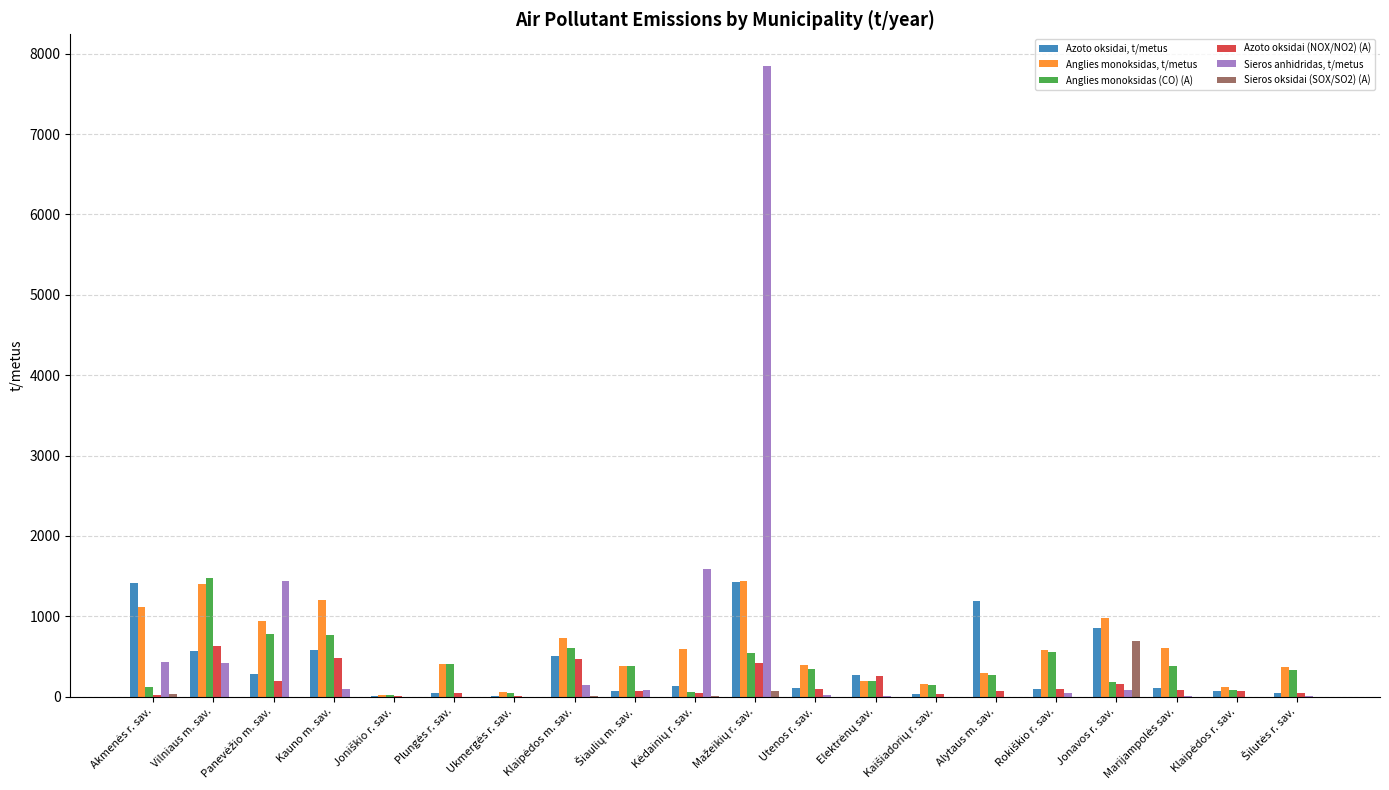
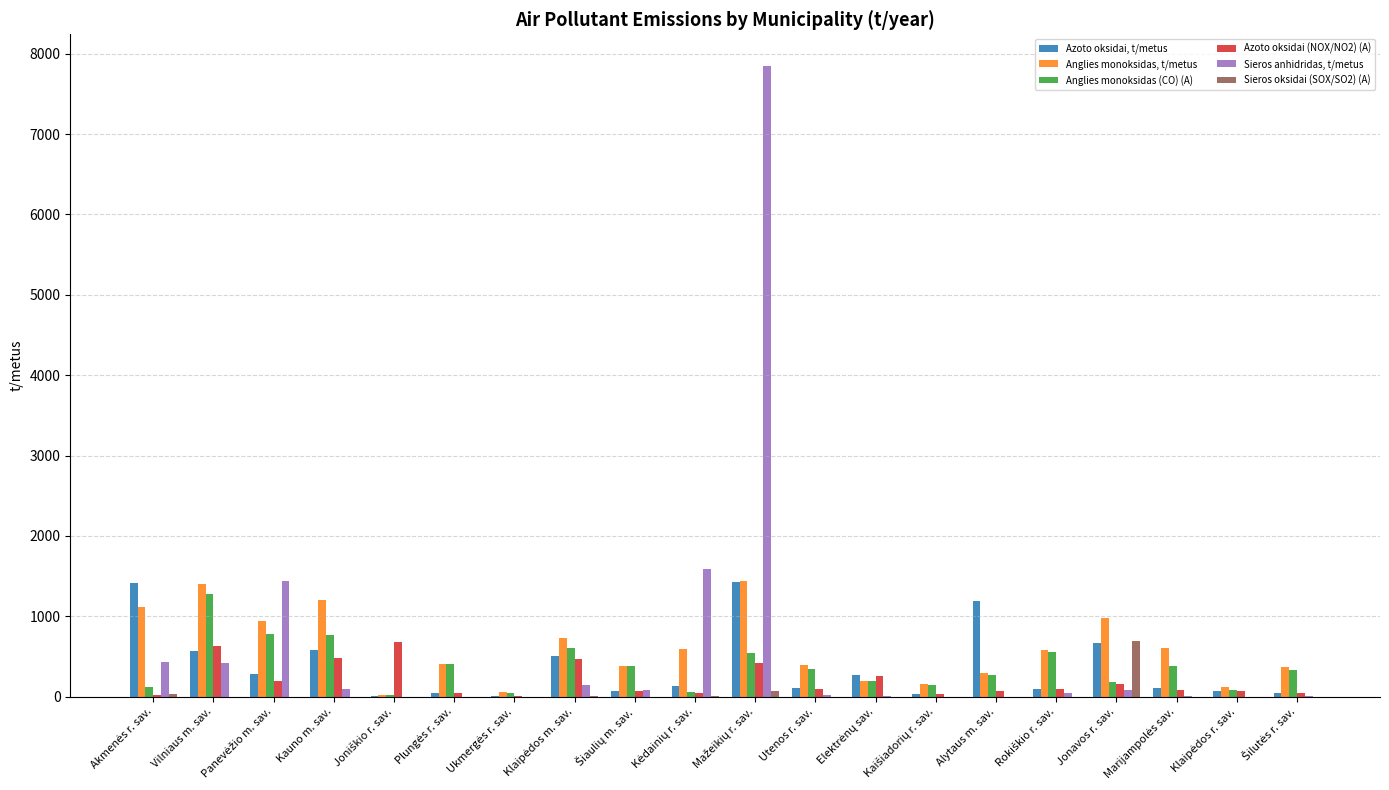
  {
    "Azoto oksidai, t/metus": {
      "Akmenės r. sav.": 1400,
      "Vilniaus m. sav.": 600,
      "Panevėžio m. sav.": 300,
      "Kauno m. sav.": 600,
      "Plungės r. sav.": 0,
      "Klaipėdos m. sav.": 500,
      "Šiaulių m. sav.": 100,
      "Kėdainių r. sav.": 100,
      "Mažeikių r. sav.": 1400,
      "Utenos r. sav.": 100,
      "Elektrėnų sav.": 300,
      "Kaišiadorių r. sav.": 0,
      "Alytaus m. sav.": 1200,
      "Rokiškio r. sav.": 100,
-     "Jonavos r. sav.": 900,
+     "Jonavos r. sav.": 700,
      "Marijampolės sav.": 100,
      "Klaipėdos r. sav.": 100,
      "Šilutės r. sav.": 100
    },
    "Anglies monoksidas, t/metus": {
      "Akmenės r. sav.": 1100,
      "Vilniaus m. sav.": 1400,
      "Panevėžio m. sav.": 900,
      "Kauno m. sav.": 1200,
      "Plungės r. sav.": 400,
      "Ukmergės r. sav.": 100,
      "Klaipėdos m. sav.": 700,
      "Šiaulių m. sav.": 400,
      "Kėdainių r. sav.": 600,
      "Mažeikių r. sav.": 1400,
      "Utenos r. sav.": 400,
      "Elektrėnų sav.": 200,
      "Kaišiadorių r. sav.": 200,
      "Alytaus m. sav.": 300,
      "Rokiškio r. sav.": 600,
      "Jonavos r. sav.": 1000,
      "Marijampolės sav.": 600,
      "Klaipėdos r. sav.": 100,
      "Šilutės r. sav.": 400
    },
    "Anglies monoksidas (CO) (A)": {
      "Akmenės r. sav.": 100,
-     "Vilniaus m. sav.": 1500,
+     "Vilniaus m. sav.": 1300,
      "Panevėžio m. sav.": 800,
      "Kauno m. sav.": 800,
      "Plungės r. sav.": 400,
      "Ukmergės r. sav.": 0,
      "Klaipėdos m. sav.": 600,
      "Šiaulių m. sav.": 400,
      "Kėdainių r. sav.": 100,
      "Mažeikių r. sav.": 500,
      "Utenos r. sav.": 300,
      "Elektrėnų sav.": 200,
      "Kaišiadorių r. sav.": 200,
      "Alytaus m. sav.": 300,
      "Rokiškio r. sav.": 600,
      "Jonavos r. sav.": 200,
      "Marijampolės sav.": 400,
      "Klaipėdos r. sav.": 100,
      "Šilutės r. sav.": 300
    },
    "Azoto oksidai (NOX/NO2) (A)": {
      "Vilniaus m. sav.": 600,
      "Panevėžio m. sav.": 200,
      "Kauno m. sav.": 500,
-     "Joniškio r. sav.": 0,
+     "Joniškio r. sav.": 700,
      "Plungės r. sav.": 0,
      "Klaipėdos m. sav.": 500,
      "Šiaulių m. sav.": 100,
      "Kėdainių r. sav.": 0,
      "Mažeikių r. sav.": 400,
      "Utenos r. sav.": 100,
      "Elektrėnų sav.": 300,
      "Kaišiadorių r. sav.": 0,
      "Alytaus m. sav.": 100,
      "Rokiškio r. sav.": 100,
      "Jonavos r. sav.": 200,
      "Marijampolės sav.": 100,
      "Klaipėdos r. sav.": 100,
      "Šilutės r. sav.": 0
    },
    "Sieros anhidridas, t/metus": {
      "Akmenės r. sav.": 400,
      "Vilniaus m. sav.": 400,
      "Panevėžio m. sav.": 1400,
      "Kauno m. sav.": 100,
      "Klaipėdos m. sav.": 100,
      "Šiaulių m. sav.": 100,
      "Kėdainių r. sav.": 1600,
      "Mažeikių r. sav.": 7800,
      "Rokiškio r. sav.": 0,
      "Jonavos r. sav.": 100
    },
    "Sieros oksidai (SOX/SO2) (A)": {
      "Akmenės r. sav.": 0,
      "Mažeikių r. sav.": 100,
      "Jonavos r. sav.": 700
    }
  }
